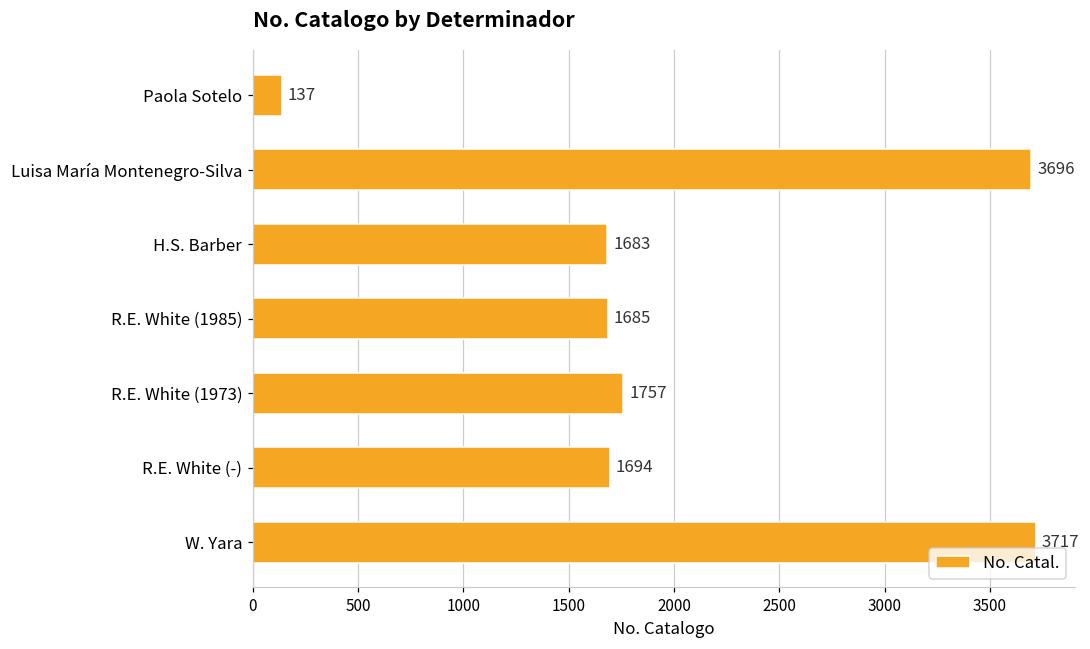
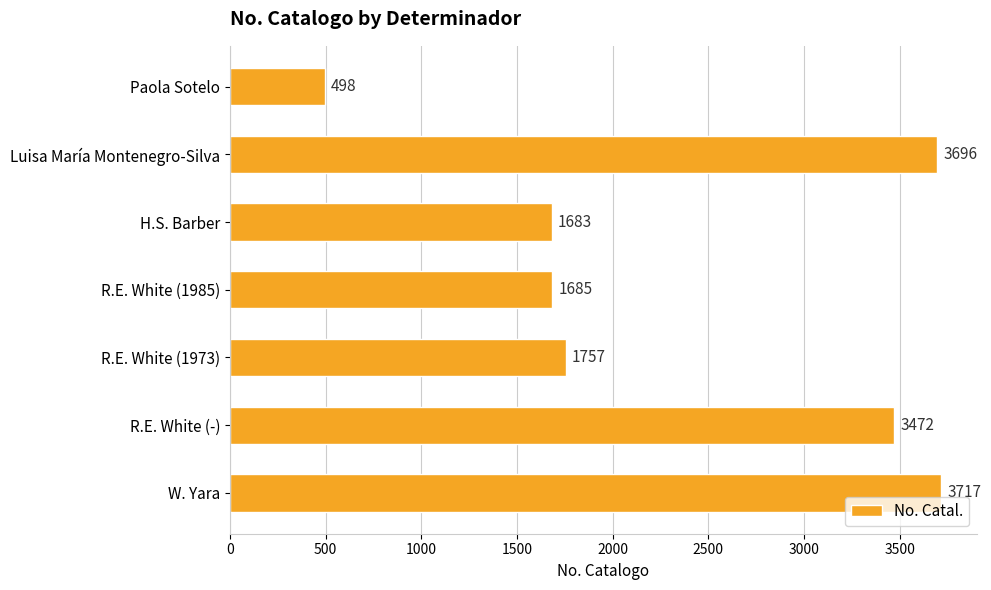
  {
-   "Paola Sotelo": 137,
+   "Paola Sotelo": 498,
    "Luisa María Montenegro-Silva": 3696,
    "H.S. Barber": 1683,
    "R.E. White (1985)": 1685,
    "R.E. White (1973)": 1757,
-   "R.E. White (-)": 1694
+   "R.E. White (-)": 3472
  }
